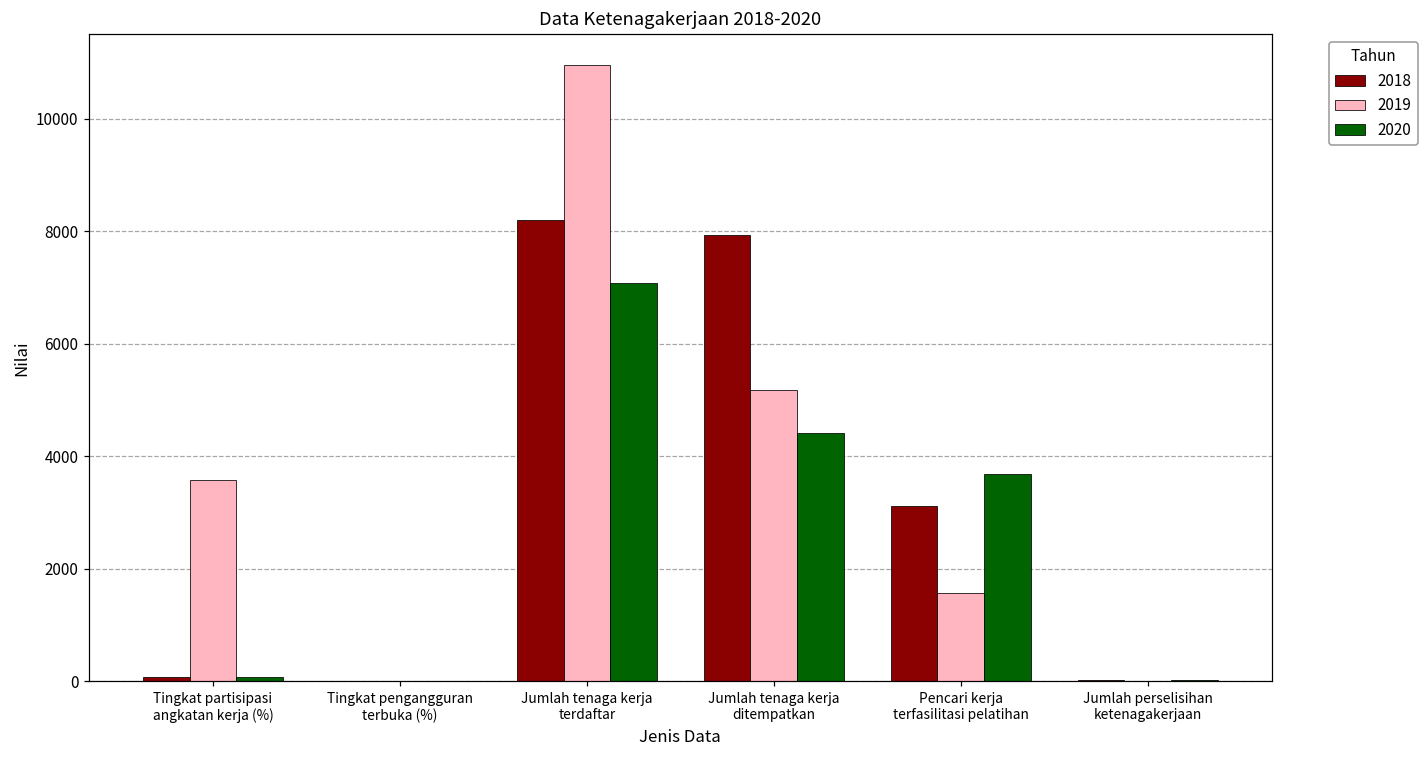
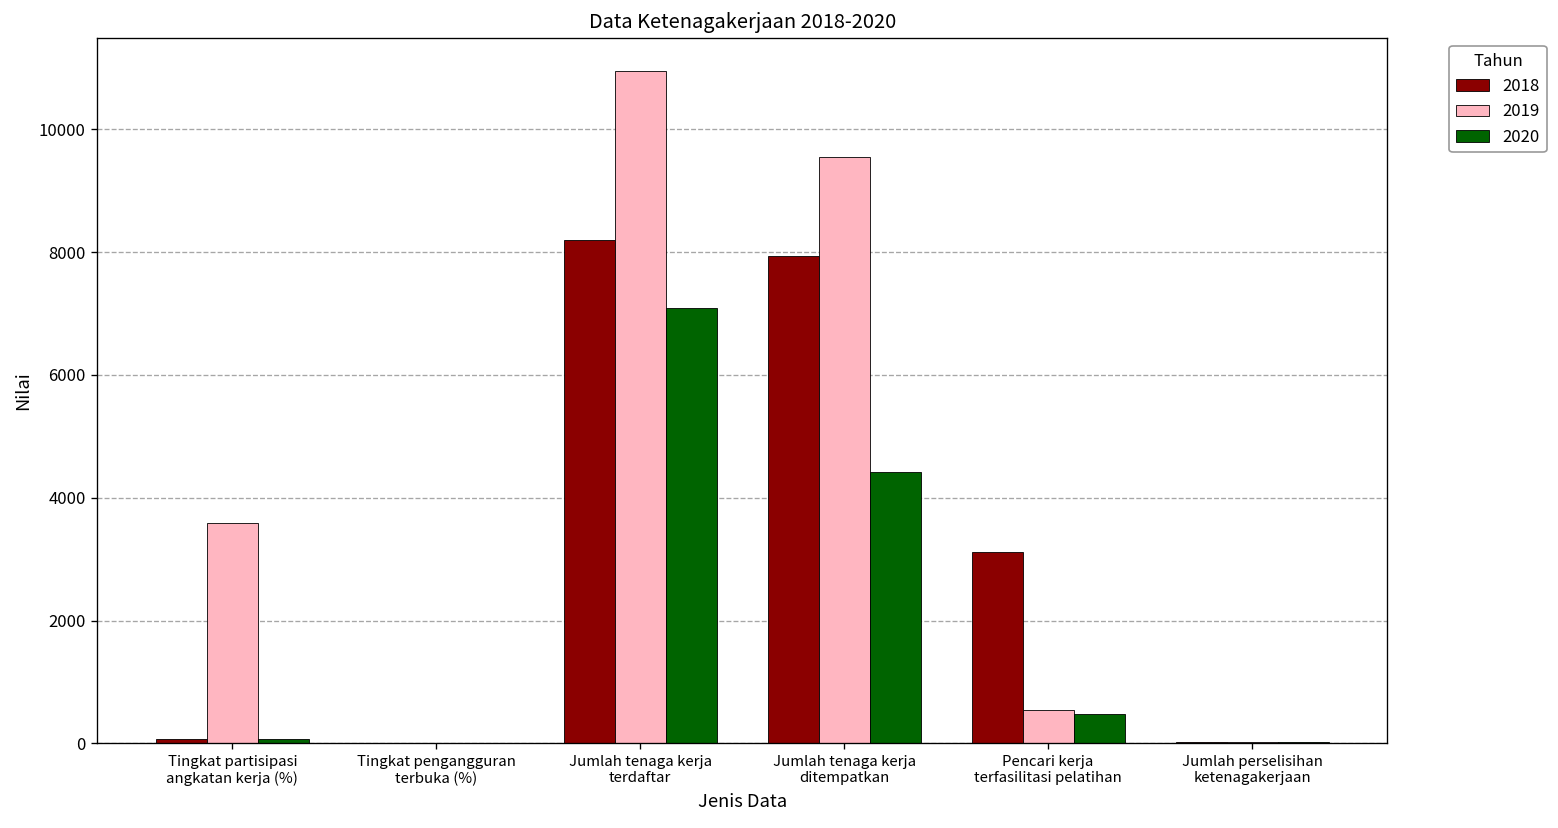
  {
    "2018": {
      "Tingkat partisipasi angkatan kerja (%)": 100,
      "Jumlah tenaga kerja terdaftar": 8200,
      "Jumlah tenaga kerja ditempatkan": 7900,
      "Pencari kerja terfasilitasi pelatihan": 3100
    },
    "2019": {
      "Tingkat partisipasi angkatan kerja (%)": 3600,
      "Jumlah tenaga kerja terdaftar": 10900,
-     "Jumlah tenaga kerja ditempatkan": 5200,
-     "Pencari kerja terfasilitasi pelatihan": 1600
+     "Jumlah tenaga kerja ditempatkan": 9500,
+     "Pencari kerja terfasilitasi pelatihan": 500
    },
    "2020": {
      "Tingkat partisipasi angkatan kerja (%)": 100,
      "Jumlah tenaga kerja terdaftar": 7100,
      "Jumlah tenaga kerja ditempatkan": 4400,
-     "Pencari kerja terfasilitasi pelatihan": 3700
+     "Pencari kerja terfasilitasi pelatihan": 500
    }
  }
